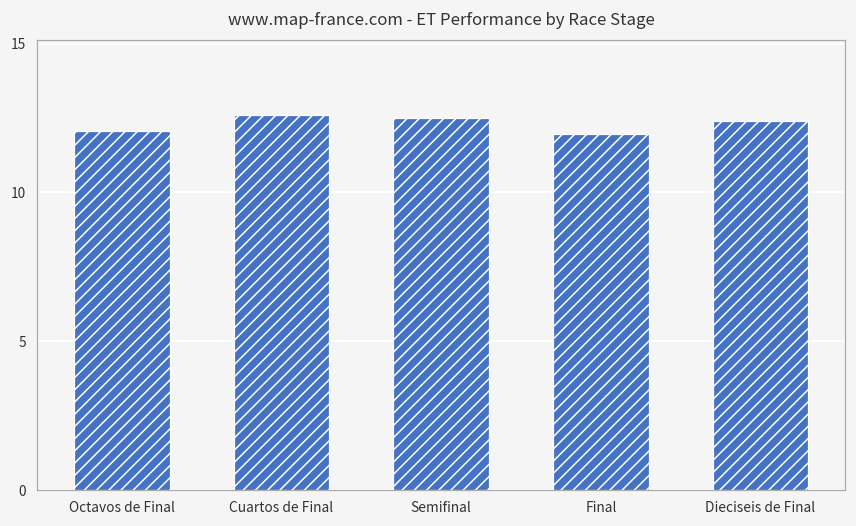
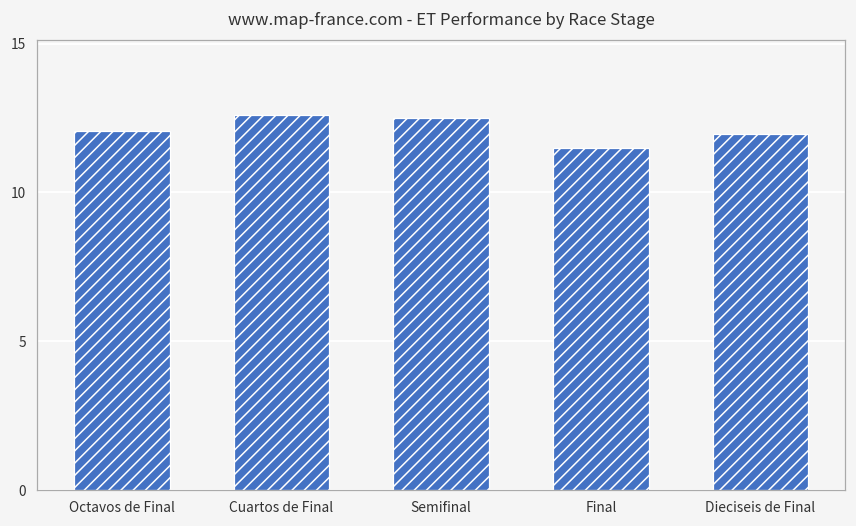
  {
    "Octavos de Final": 12.1,
    "Cuartos de Final": 12.6,
    "Semifinal": 12.5,
-   "Final": 12.0,
-   "Dieciseis de Final": 12.4
+   "Final": 11.5,
+   "Dieciseis de Final": 12.0
  }
